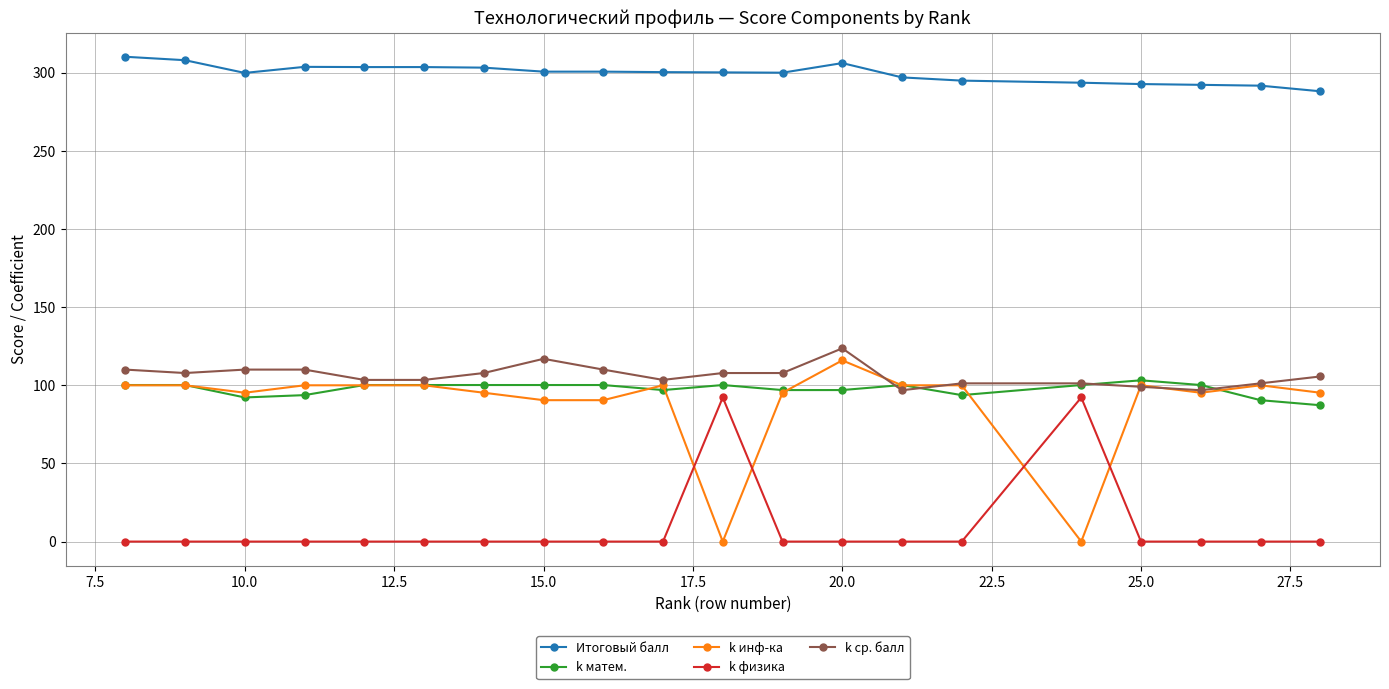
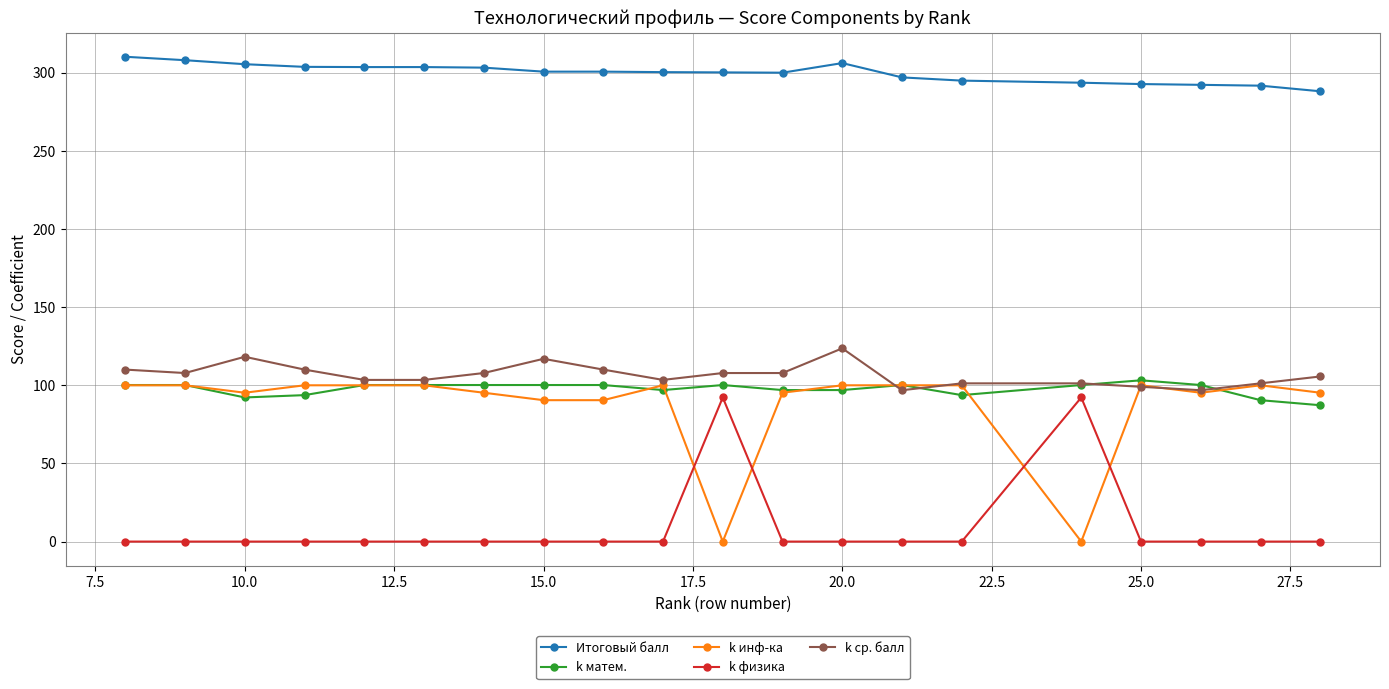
  {
    "Итоговый балл": {
-     "10.0": 300,
+     "10.0": 305,
      "15.0": 301,
      "20.0": 306,
      "25.0": 293
    },
    "k матем.": {
      "10.0": 92,
      "15.0": 100,
      "20.0": 97,
      "25.0": 103
    },
    "k инф-ка": {
      "10.0": 95,
      "15.0": 90,
-     "20.0": 116
+     "20.0": 100
    },
    "k физика": {
      "10.0": 0,
      "15.0": 0,
      "20.0": 0,
      "25.0": 0
    },
    "k ср. балл": {
-     "10.0": 110,
+     "10.0": 118,
      "15.0": 117,
      "20.0": 124
    }
  }
